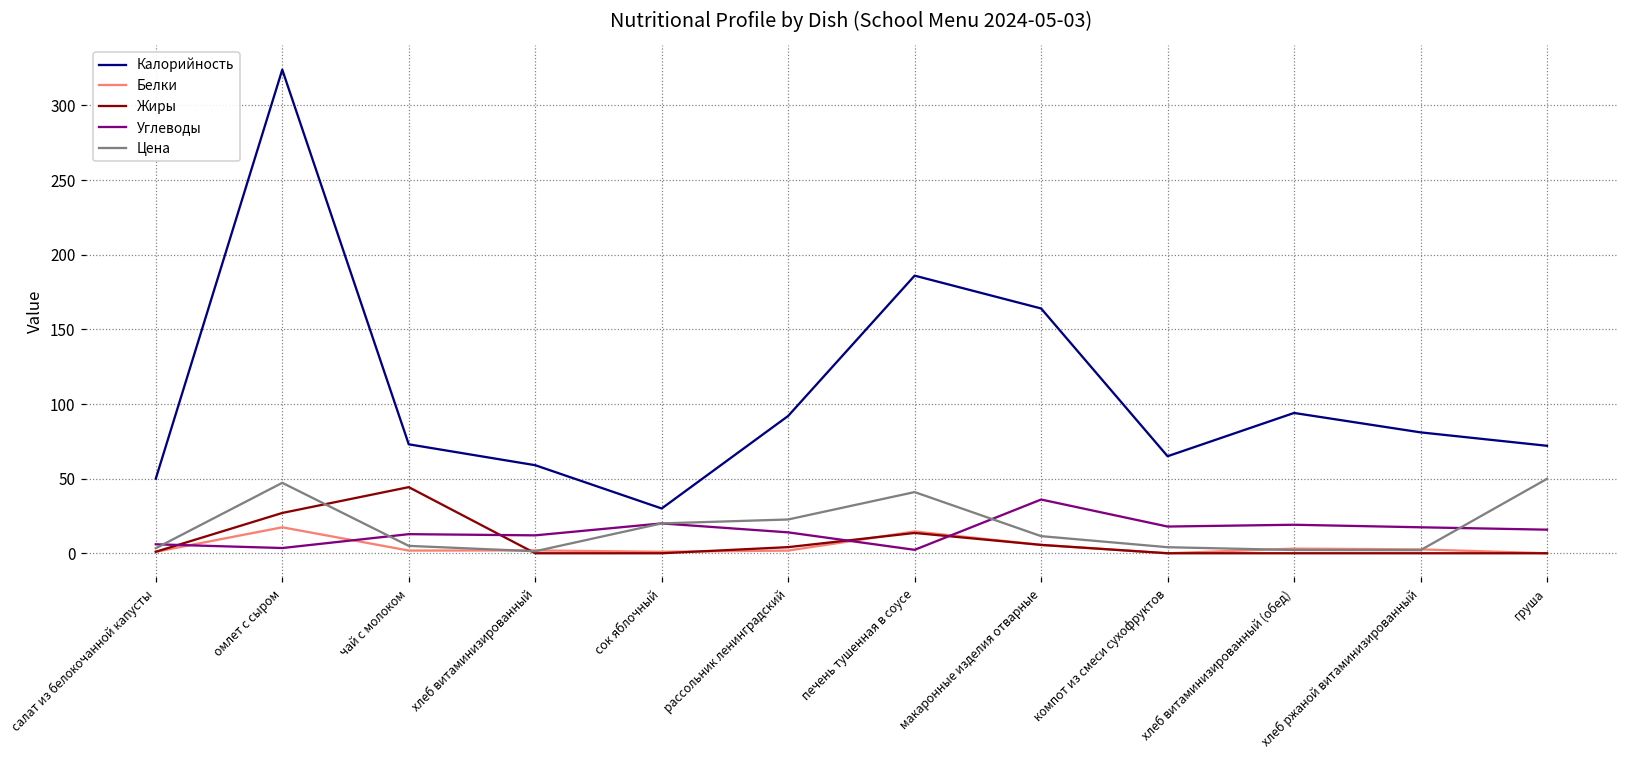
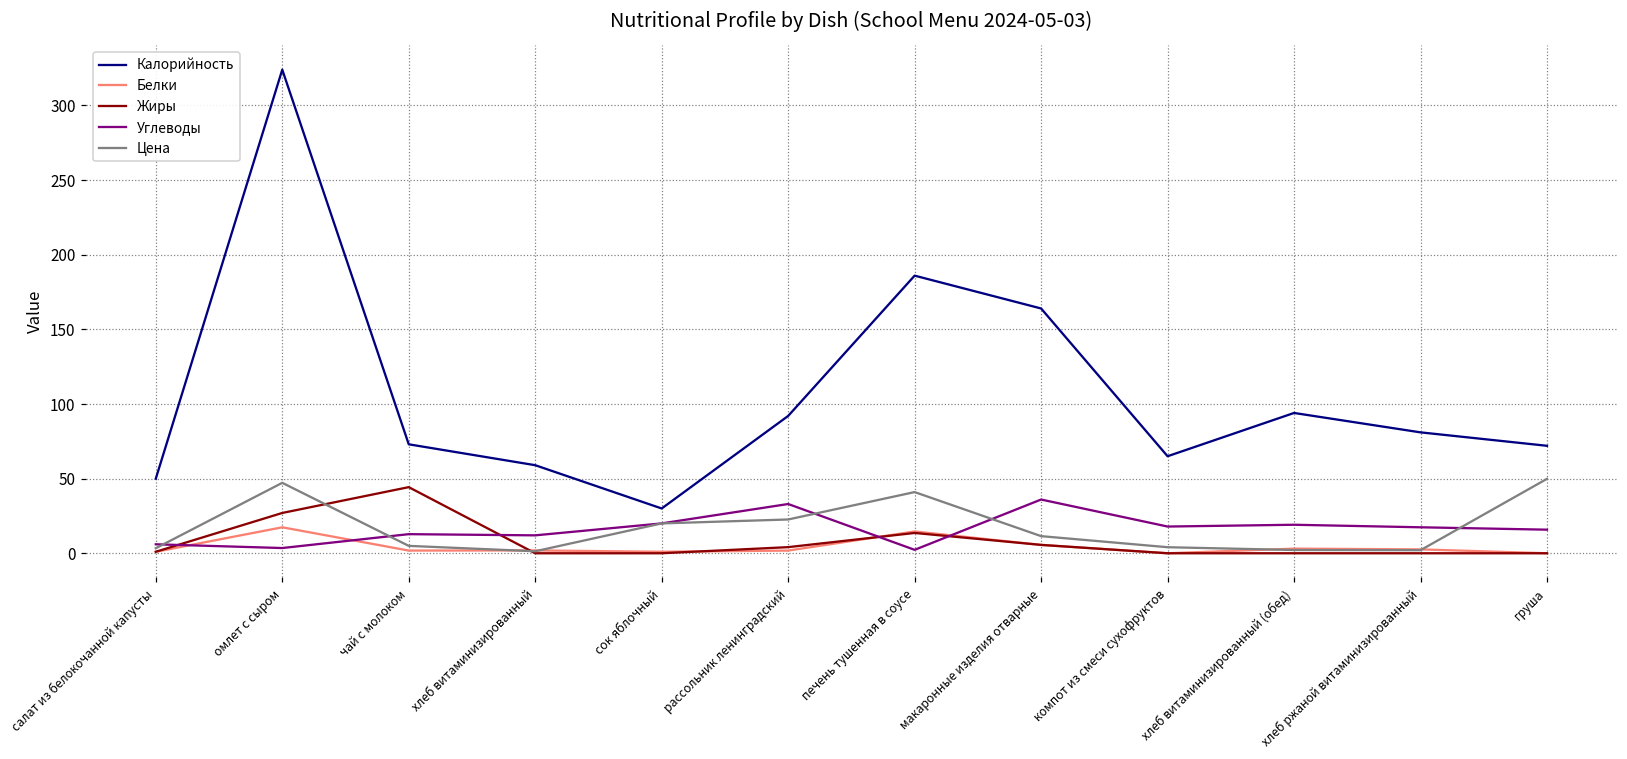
  {
    "Калорийность": {
      "салат из белокочанной капусты": 50,
      "омлет с сыром": 324,
      "чай с молоком": 73,
      "хлеб витаминизированный": 59,
      "сок яблочный": 30,
      "рассольник ленинградский": 92,
      "печень тушенная в соусе": 186,
      "макаронные изделия отварные": 164,
      "компот из смеси сухофруктов": 65,
      "хлеб витаминизированный (обед)": 94,
      "хлеб ржаной витаминизированный": 81,
      "груша": 72
    },
    "Белки": {
      "омлет с сыром": 17,
      "чай с молоком": 2,
      "рассольник ленинградский": 2
    },
    "Жиры": {
      "омлет с сыром": 27,
      "чай с молоком": 44,
      "рассольник ленинградский": 4,
      "хлеб витаминизированный (обед)": 0,
      "хлеб ржаной витаминизированный": 0
    },
    "Углеводы": {
      "салат из белокочанной капусты": 6,
      "омлет с сыром": 4,
      "чай с молоком": 13,
      "хлеб витаминизированный": 12,
-     "рассольник ленинградский": 14,
+     "рассольник ленинградский": 33,
      "печень тушенная в соусе": 2,
      "макаронные изделия отварные": 36,
      "компот из смеси сухофруктов": 18,
      "хлеб витаминизированный (обед)": 19,
      "хлеб ржаной витаминизированный": 17,
      "груша": 16
    },
    "Цена": {
      "салат из белокочанной капусты": 3,
      "омлет с сыром": 47,
      "чай с молоком": 5,
      "рассольник ленинградский": 23,
      "печень тушенная в соусе": 41,
      "макаронные изделия отварные": 11,
      "компот из смеси сухофруктов": 4,
      "груша": 50
    }
  }
